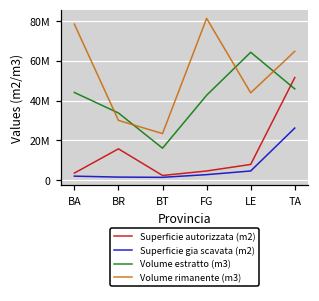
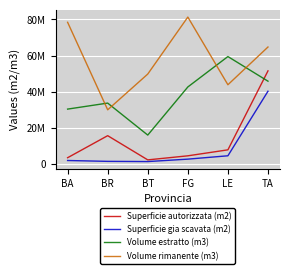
  {
    "Superficie autorizzata (m2)": {
      "BA": 4000000,
      "BR": 16000000,
      "FG": 5000000,
      "LE": 8000000,
      "TA": 52000000
    },
    "Superficie gia scavata (m2)": {
      "BA": 2000000,
      "BR": 2000000,
      "FG": 3000000,
      "LE": 5000000,
-     "TA": 26000000
+     "TA": 40000000
    },
    "Volume estratto (m3)": {
-     "BA": 44000000,
+     "BA": 30000000,
      "BR": 34000000,
      "BT": 16000000,
      "FG": 43000000,
-     "LE": 64000000,
+     "LE": 59000000,
      "TA": 46000000
    },
    "Volume rimanente (m3)": {
      "BA": 78000000,
      "BR": 30000000,
-     "BT": 23000000,
+     "BT": 50000000,
      "FG": 81000000,
      "LE": 44000000,
      "TA": 65000000
    }
  }
